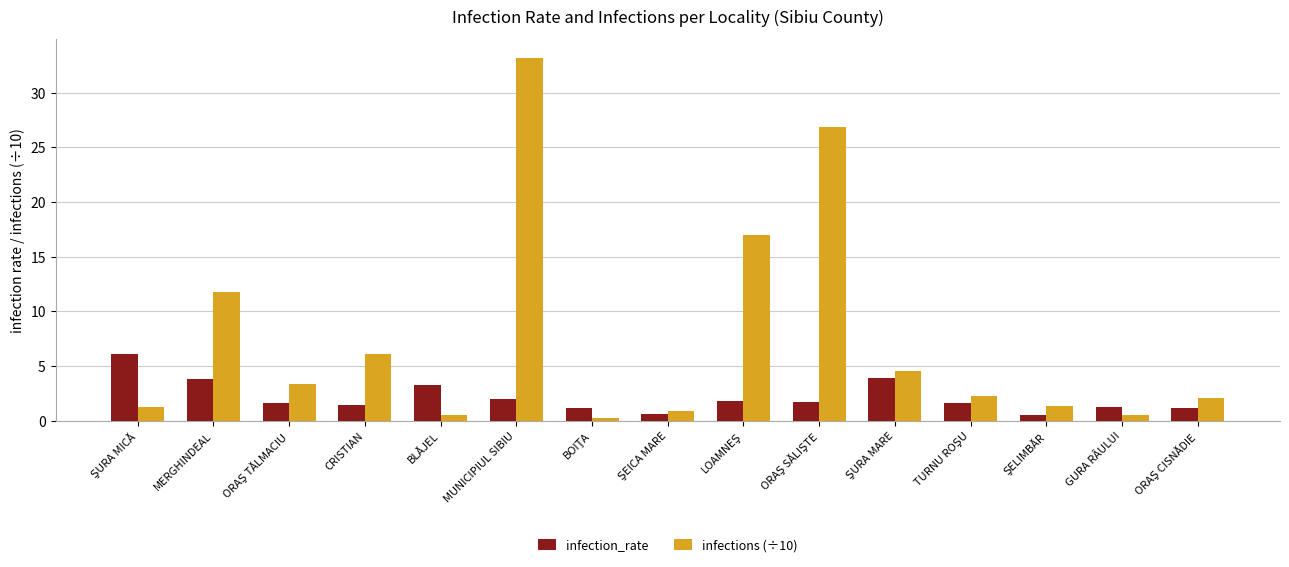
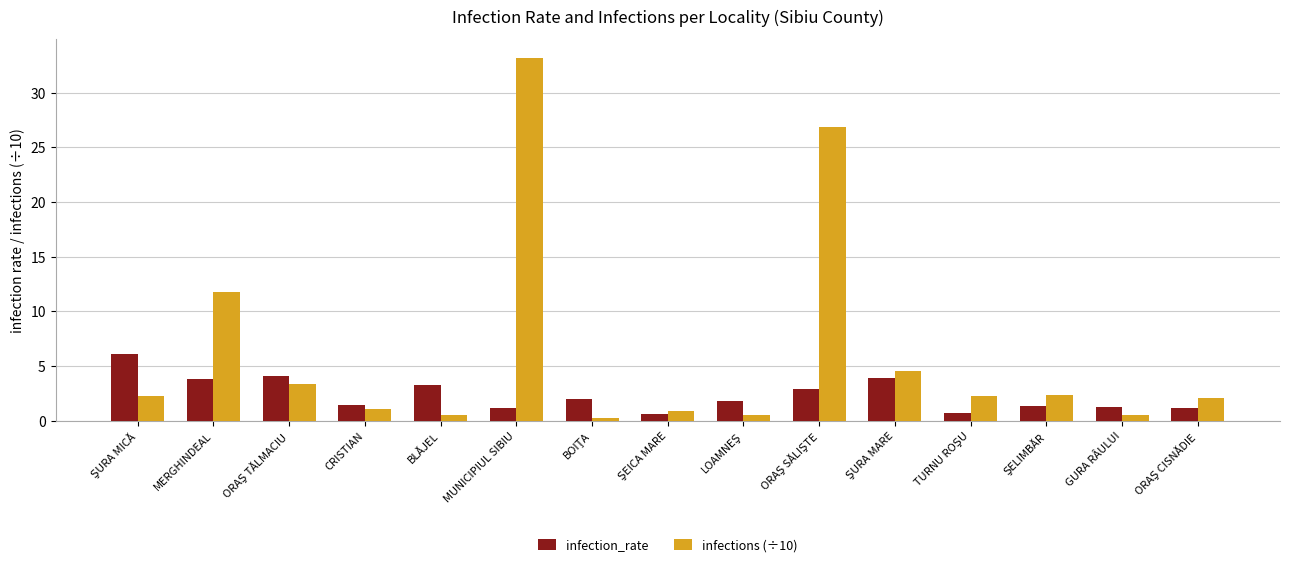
  {
    "infection_rate": {
      "ŞURA MICĂ": 6.1,
      "MERGHINDEAL": 3.8,
-     "ORAŞ TĂLMACIU": 1.7,
+     "ORAŞ TĂLMACIU": 4.1,
      "CRISTIAN": 1.4,
      "BLĂJEL": 3.3,
-     "MUNICIPIUL SIBIU": 2.0,
-     "BOIŢA": 1.2,
+     "MUNICIPIUL SIBIU": 1.2,
+     "BOIŢA": 2.0,
      "ŞEICA MARE": 0.6,
      "LOAMNEŞ": 1.8,
-     "ORAŞ SĂLIŞTE": 1.7,
+     "ORAŞ SĂLIŞTE": 3.0,
      "ŞURA MARE": 3.9,
-     "TURNU ROŞU": 1.6,
-     "ŞELIMBĂR": 0.6,
+     "TURNU ROŞU": 0.7,
+     "ŞELIMBĂR": 1.3,
      "GURA RÂULUI": 1.3,
      "ORAŞ CISNĂDIE": 1.2
    },
    "infections (÷10)": {
-     "ŞURA MICĂ": 1.3,
+     "ŞURA MICĂ": 2.3,
      "MERGHINDEAL": 11.8,
      "ORAŞ TĂLMACIU": 3.4,
-     "CRISTIAN": 6.1,
+     "CRISTIAN": 1.1,
      "BLĂJEL": 0.5,
      "MUNICIPIUL SIBIU": 33.2,
      "BOIŢA": 0.3,
      "ŞEICA MARE": 0.9,
-     "LOAMNEŞ": 17.0,
+     "LOAMNEŞ": 0.5,
      "ORAŞ SĂLIŞTE": 26.9,
      "ŞURA MARE": 4.6,
      "TURNU ROŞU": 2.3,
-     "ŞELIMBĂR": 1.4,
+     "ŞELIMBĂR": 2.4,
      "GURA RÂULUI": 0.5,
      "ORAŞ CISNĂDIE": 2.1
    }
  }
